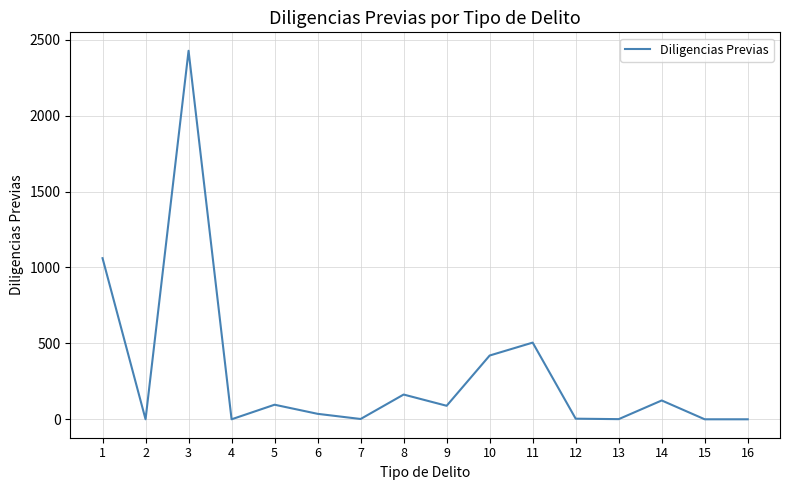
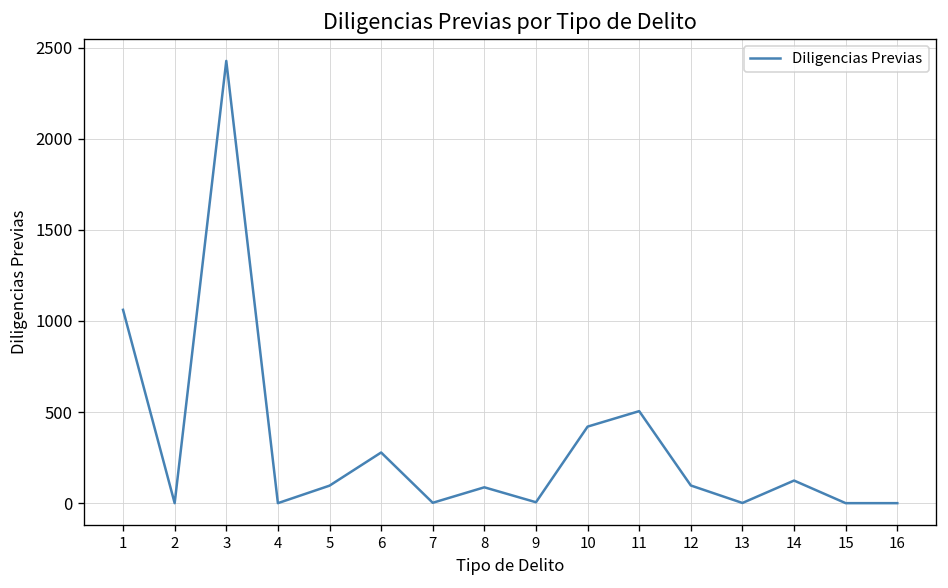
  {
    "1": 1060,
    "2": 0,
    "3": 2430,
    "4": 0,
    "5": 100,
-   "6": 40,
+   "6": 280,
    "7": 0,
-   "8": 160,
-   "9": 90,
+   "8": 90,
+   "9": 10,
    "10": 420,
    "11": 510,
-   "12": 0,
+   "12": 100,
    "13": 0,
    "14": 120,
    "15": 0,
    "16": 0
  }
